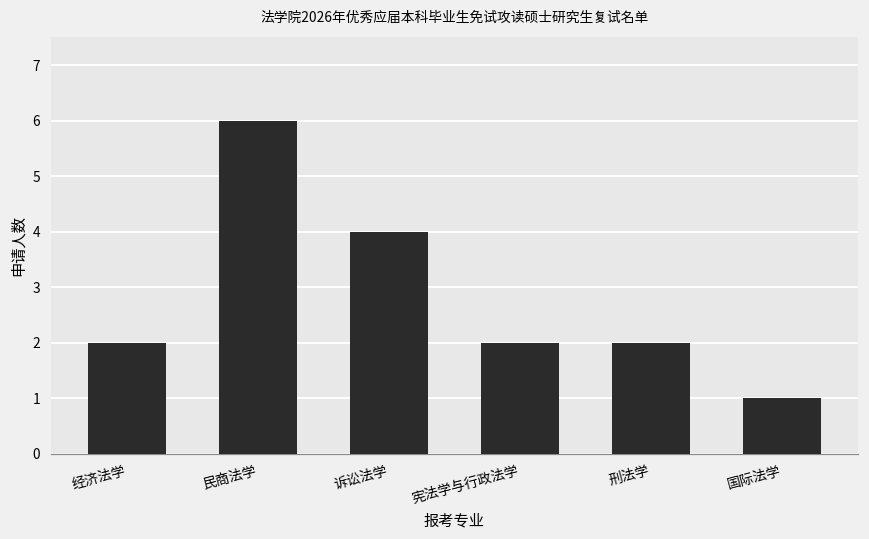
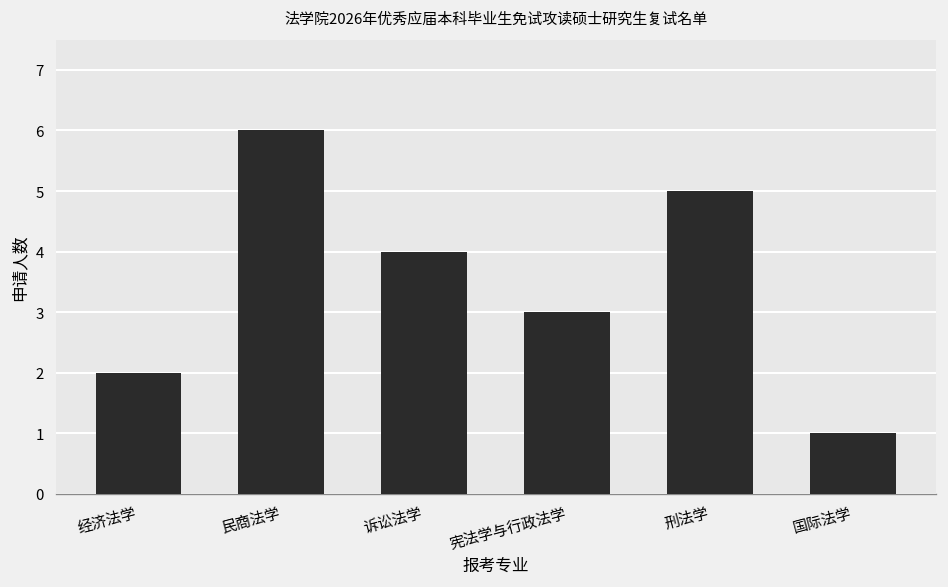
  {
    "经济法学": 2,
    "民商法学": 6,
    "诉讼法学": 4,
-   "宪法学与行政法学": 2,
-   "刑法学": 2,
+   "宪法学与行政法学": 3,
+   "刑法学": 5,
    "国际法学": 1
  }
